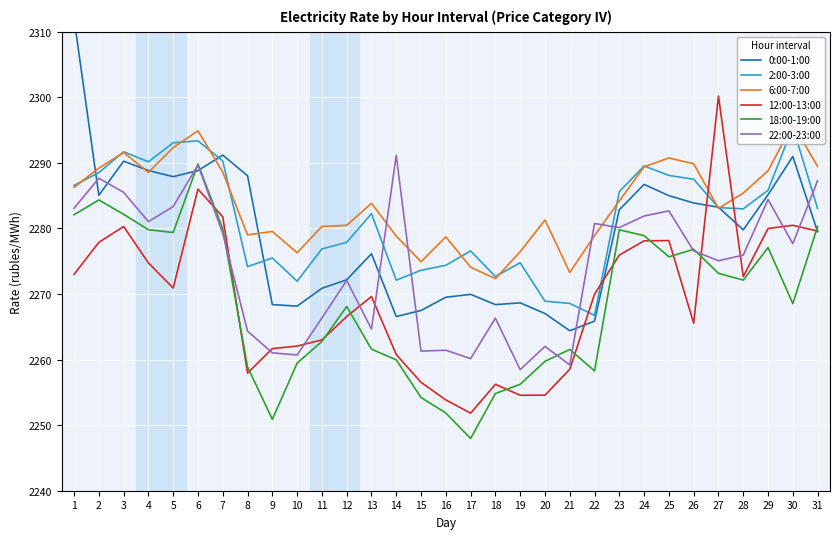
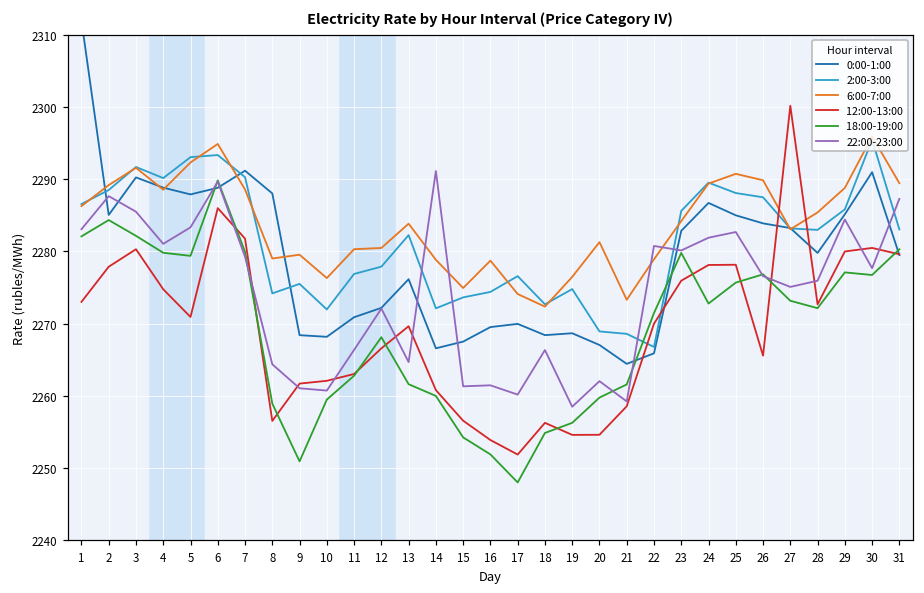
  {
    "6:00-7:00": {
      "2": 2289,
      "5": 2292,
      "6": 2295,
      "7": 2289,
      "8": 2279,
      "9": 2280,
      "10": 2276,
      "11": 2280,
      "12": 2280,
      "13": 2284,
      "14": 2279,
      "15": 2275,
      "16": 2279,
      "17": 2274,
      "19": 2276,
      "20": 2281,
      "21": 2273,
      "22": 2279,
      "23": 2284,
      "25": 2291,
      "26": 2290,
      "28": 2285,
      "29": 2289,
      "31": 2289
    },
    "12:00-13:00": {
      "1": 2273,
      "2": 2278,
      "3": 2280,
      "4": 2275,
      "5": 2271,
      "6": 2286,
      "7": 2282,
-     "8": 2258,
+     "8": 2256,
      "9": 2262,
      "10": 2262,
      "12": 2267,
      "13": 2270,
      "14": 2261,
      "15": 2257,
      "16": 2254,
      "17": 2252,
      "18": 2256,
      "19": 2255,
      "20": 2255,
      "21": 2259,
      "22": 2270,
      "23": 2276,
      "24": 2278,
      "25": 2278,
      "26": 2266,
      "27": 2300,
      "28": 2273,
      "29": 2280,
      "30": 2280
    },
    "18:00-19:00": {
      "1": 2282,
      "2": 2284,
      "3": 2282,
      "4": 2280,
      "5": 2279,
      "7": 2280,
      "8": 2259,
      "9": 2251,
      "10": 2259,
      "12": 2268,
      "13": 2262,
      "14": 2260,
      "15": 2254,
      "16": 2252,
      "17": 2248,
      "18": 2255,
      "19": 2256,
      "20": 2260,
      "21": 2262,
-     "22": 2258,
-     "24": 2279,
+     "22": 2271,
+     "24": 2273,
      "25": 2276,
      "27": 2273,
      "28": 2272,
      "29": 2277,
-     "30": 2269,
+     "30": 2277,
      "31": 2280
    },
    "22:00-23:00": {
      "1": 2283,
      "2": 2288,
      "3": 2286,
      "4": 2281,
      "5": 2283,
      "7": 2279,
      "8": 2264,
      "9": 2261,
      "10": 2261,
      "11": 2266,
      "13": 2265,
      "14": 2291,
      "15": 2261,
      "16": 2261,
      "17": 2260,
      "18": 2266,
      "19": 2258,
      "20": 2262,
      "21": 2259,
      "22": 2281,
      "24": 2282,
      "25": 2283,
      "27": 2275,
      "28": 2276,
      "29": 2284,
      "30": 2278,
      "31": 2287
    }
  }
